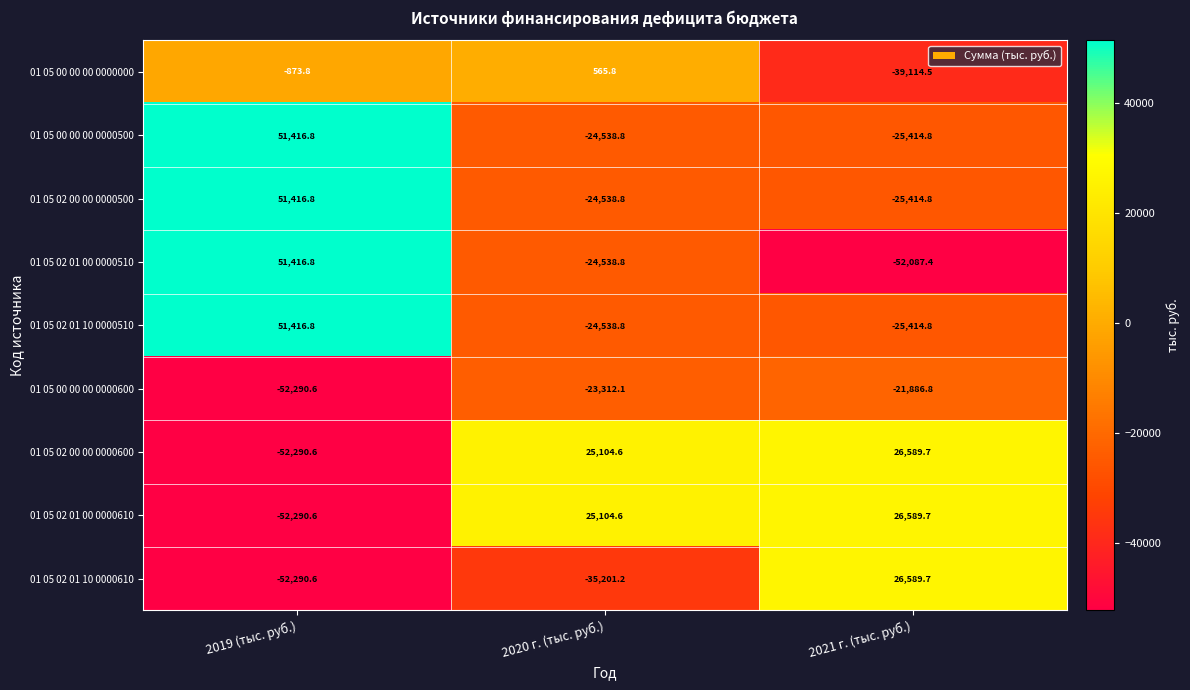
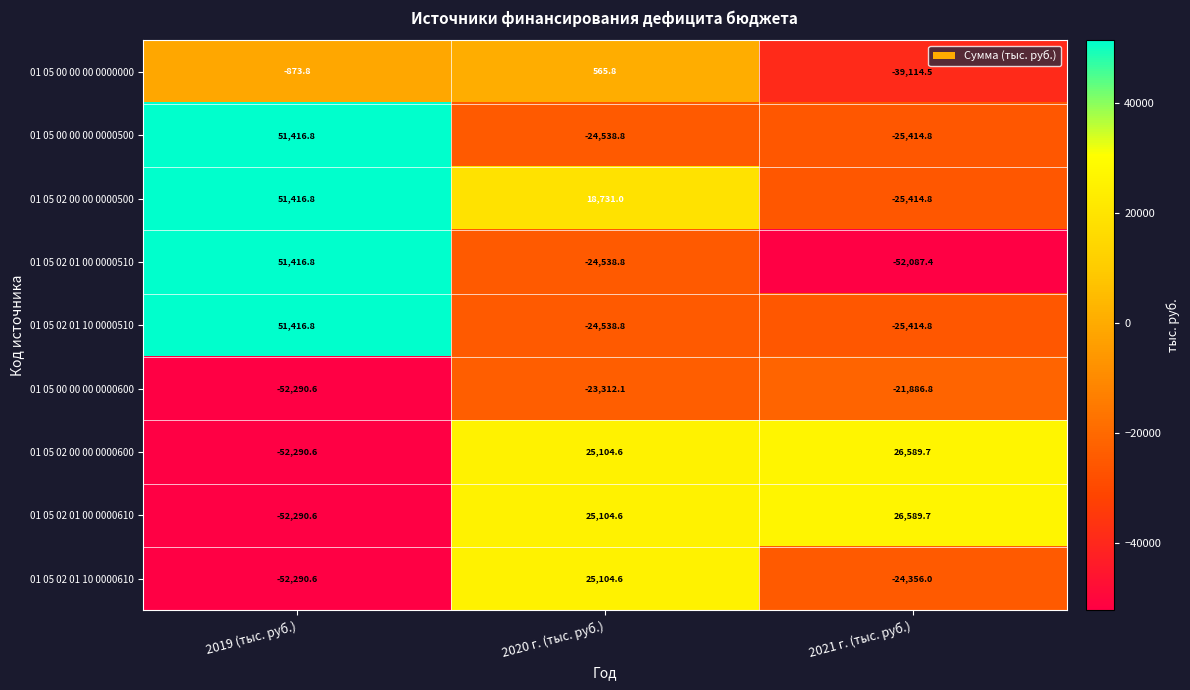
  {
    "01 05 00 00 00 0000000": {
      "2019 (тыс. руб.)": "-873.8",
      "2020 г. (тыс. руб.)": "565.8",
      "2021 г. (тыс. руб.)": "-39,114.5"
    },
    "01 05 00 00 00 0000500": {
      "2019 (тыс. руб.)": "51,416.8",
      "2020 г. (тыс. руб.)": "-24,538.8",
      "2021 г. (тыс. руб.)": "-25,414.8"
    },
    "01 05 02 00 00 0000500": {
      "2019 (тыс. руб.)": "51,416.8",
-     "2020 г. (тыс. руб.)": "-24,538.8",
+     "2020 г. (тыс. руб.)": "18,731.0",
      "2021 г. (тыс. руб.)": "-25,414.8"
    },
    "01 05 02 01 00 0000510": {
      "2019 (тыс. руб.)": "51,416.8",
      "2020 г. (тыс. руб.)": "-24,538.8",
      "2021 г. (тыс. руб.)": "-52,087.4"
    },
    "01 05 02 01 10 0000510": {
      "2019 (тыс. руб.)": "51,416.8",
      "2020 г. (тыс. руб.)": "-24,538.8",
      "2021 г. (тыс. руб.)": "-25,414.8"
    },
    "01 05 00 00 00 0000600": {
      "2019 (тыс. руб.)": "-52,290.6",
      "2020 г. (тыс. руб.)": "-23,312.1",
      "2021 г. (тыс. руб.)": "-21,886.8"
    },
    "01 05 02 00 00 0000600": {
      "2019 (тыс. руб.)": "-52,290.6",
      "2020 г. (тыс. руб.)": "25,104.6",
      "2021 г. (тыс. руб.)": "26,589.7"
    },
    "01 05 02 01 00 0000610": {
      "2019 (тыс. руб.)": "-52,290.6",
      "2020 г. (тыс. руб.)": "25,104.6",
      "2021 г. (тыс. руб.)": "26,589.7"
    },
    "01 05 02 01 10 0000610": {
      "2019 (тыс. руб.)": "-52,290.6",
-     "2020 г. (тыс. руб.)": "-35,201.2",
-     "2021 г. (тыс. руб.)": "26,589.7"
+     "2020 г. (тыс. руб.)": "25,104.6",
+     "2021 г. (тыс. руб.)": "-24,356.0"
    }
  }
